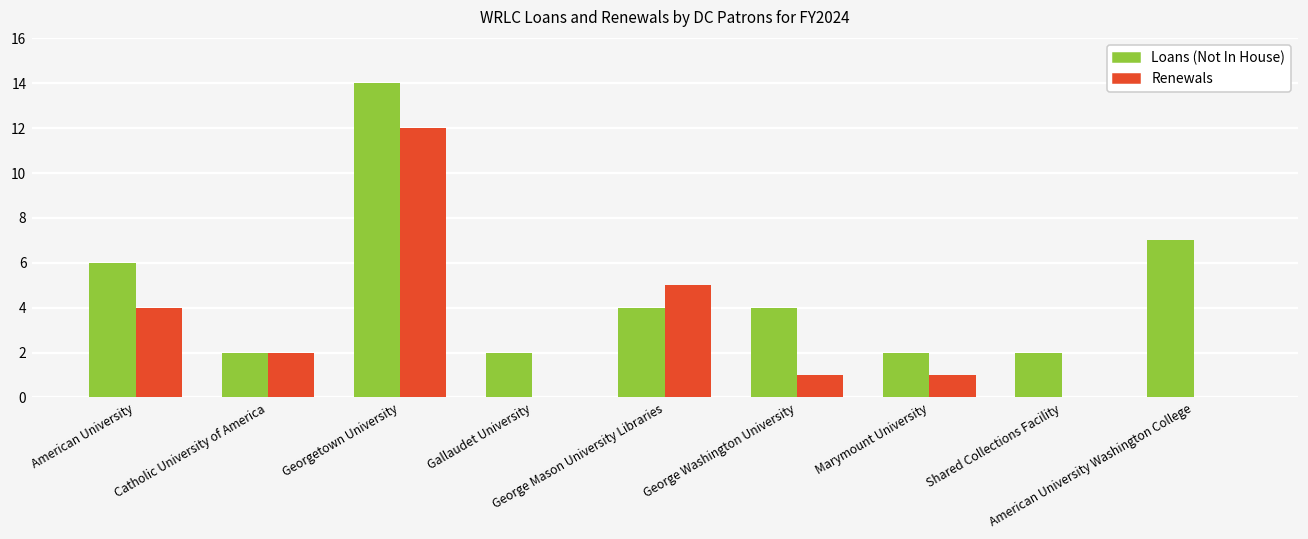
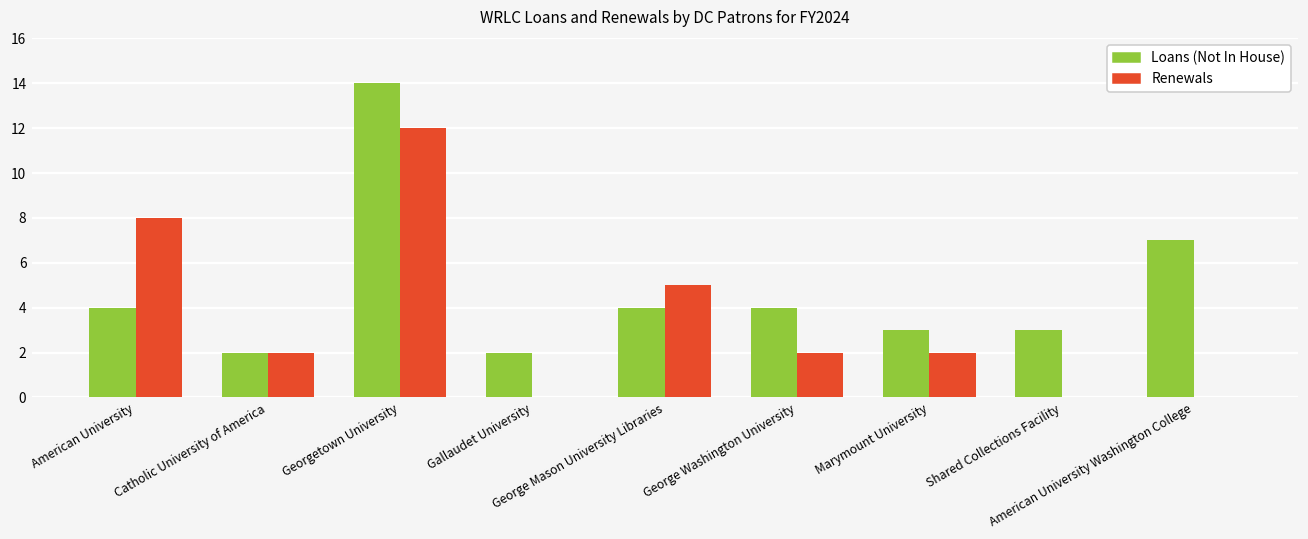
  {
    "Loans (Not In House)": {
-     "American University": 6,
+     "American University": 4,
      "Catholic University of America": 2,
      "Georgetown University": 14,
      "Gallaudet University": 2,
      "George Mason University Libraries": 4,
      "George Washington University": 4,
-     "Marymount University": 2,
-     "Shared Collections Facility": 2,
+     "Marymount University": 3,
+     "Shared Collections Facility": 3,
      "American University Washington College": 7
    },
    "Renewals": {
-     "American University": 4,
+     "American University": 8,
      "Catholic University of America": 2,
      "Georgetown University": 12,
      "Gallaudet University": 0,
      "George Mason University Libraries": 5,
-     "George Washington University": 1,
-     "Marymount University": 1,
+     "George Washington University": 2,
+     "Marymount University": 2,
      "Shared Collections Facility": 0,
      "American University Washington College": 0
    }
  }
